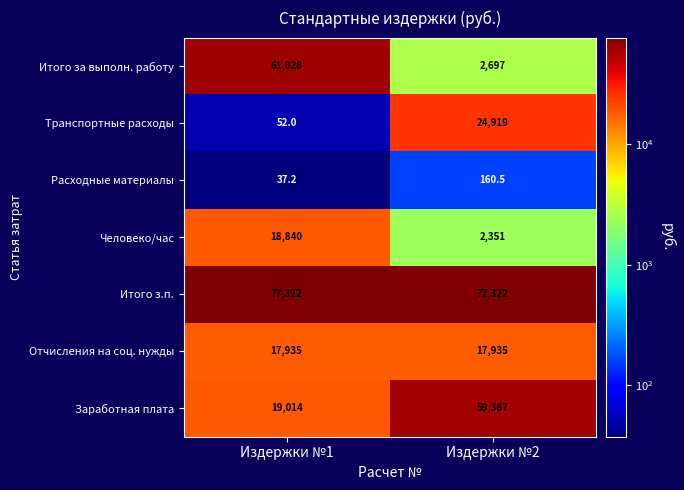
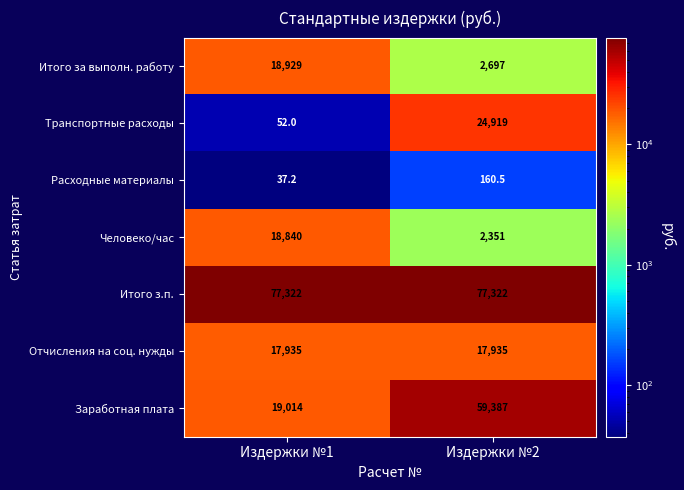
  {
    "Итого за выполн. работу": {
-     "Издержки №1": "61,828",
+     "Издержки №1": "18,929",
      "Издержки №2": "2,697"
    },
    "Транспортные расходы": {
      "Издержки №1": "52.0",
      "Издержки №2": "24,919"
    },
    "Расходные материалы": {
      "Издержки №1": "37.2",
      "Издержки №2": "160.5"
    },
    "Человеко/час": {
      "Издержки №1": "18,840",
      "Издержки №2": "2,351"
    },
    "Итого з.п.": {
      "Издержки №1": "77,322",
      "Издержки №2": "77,322"
    },
    "Отчисления на соц. нужды": {
      "Издержки №1": "17,935",
      "Издержки №2": "17,935"
    },
    "Заработная плата": {
      "Издержки №1": "19,014",
      "Издержки №2": "59,387"
    }
  }
